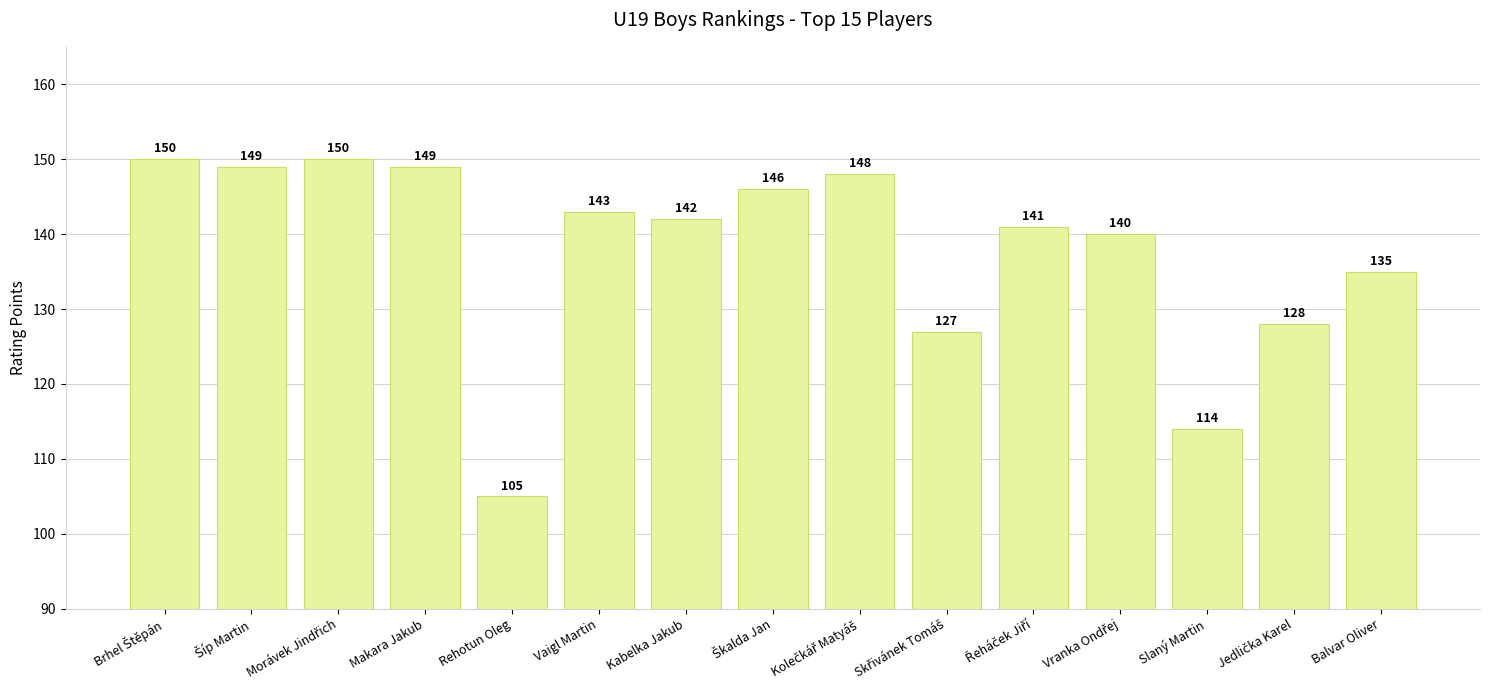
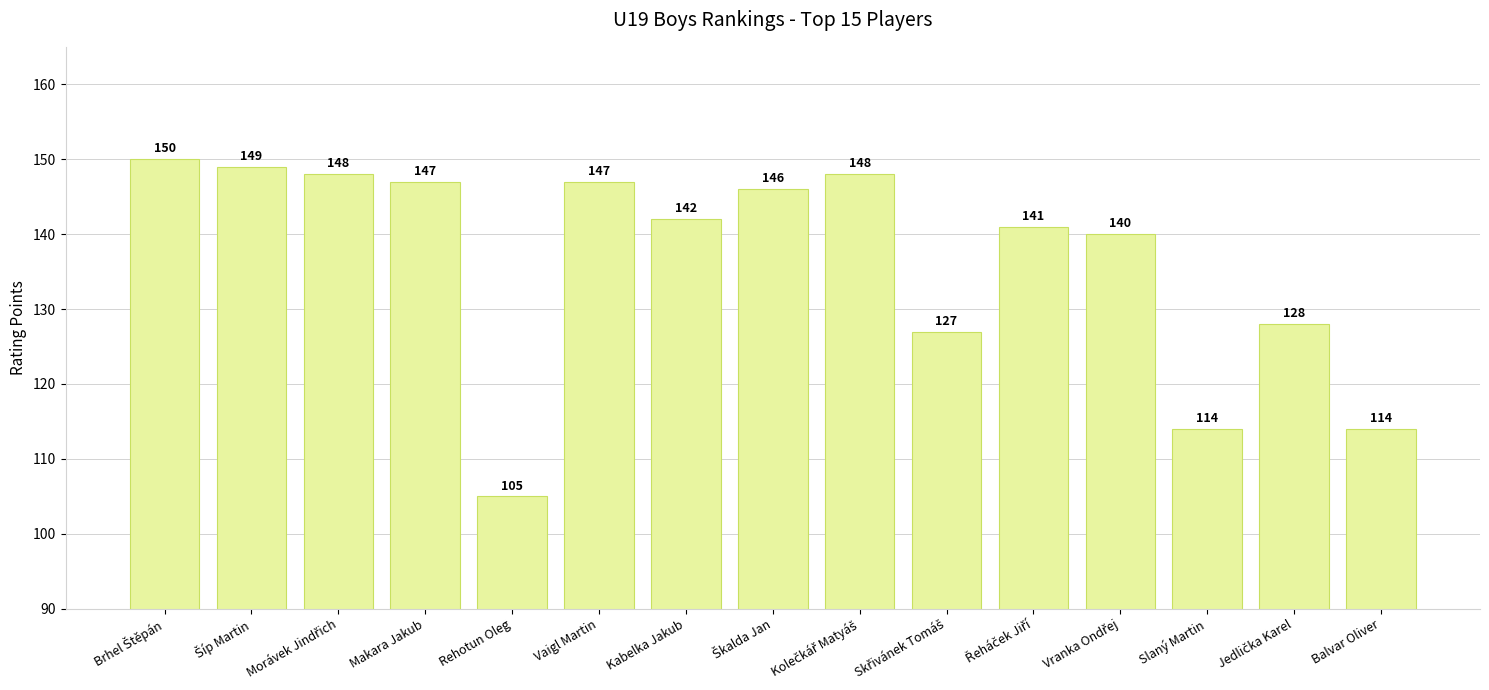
  {
    "Brhel Štěpán": 150,
    "Šíp Martin": 149,
-   "Morávek Jindřich": 150,
-   "Makara Jakub": 149,
+   "Morávek Jindřich": 148,
+   "Makara Jakub": 147,
    "Rehotun Oleg": 105,
-   "Vaigl Martin": 143,
+   "Vaigl Martin": 147,
    "Kabelka Jakub": 142,
    "Škalda Jan": 146,
    "Kolečkář Matyáš": 148,
    "Skřivánek Tomáš": 127,
    "Řeháček Jiří": 141,
    "Vranka Ondřej": 140,
    "Slaný Martin": 114,
    "Jedlička Karel": 128,
-   "Balvar Oliver": 135
+   "Balvar Oliver": 114
  }
